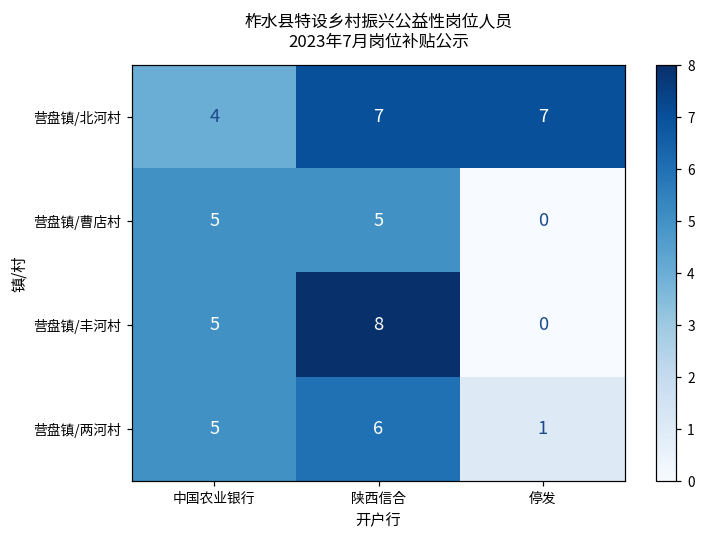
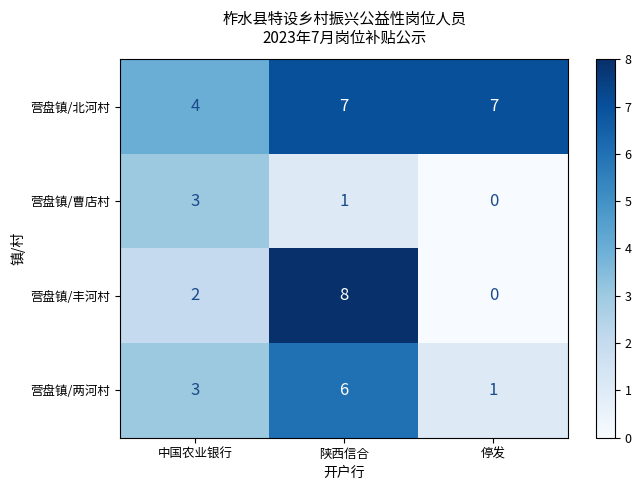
  {
    "营盘镇/北河村": {
      "中国农业银行": 4,
      "陕西信合": 7,
      "停发": 7
    },
    "营盘镇/曹店村": {
-     "中国农业银行": 5,
-     "陕西信合": 5,
+     "中国农业银行": 3,
+     "陕西信合": 1,
      "停发": 0
    },
    "营盘镇/丰河村": {
-     "中国农业银行": 5,
+     "中国农业银行": 2,
      "陕西信合": 8,
      "停发": 0
    },
    "营盘镇/两河村": {
-     "中国农业银行": 5,
+     "中国农业银行": 3,
      "陕西信合": 6,
      "停发": 1
    }
  }
